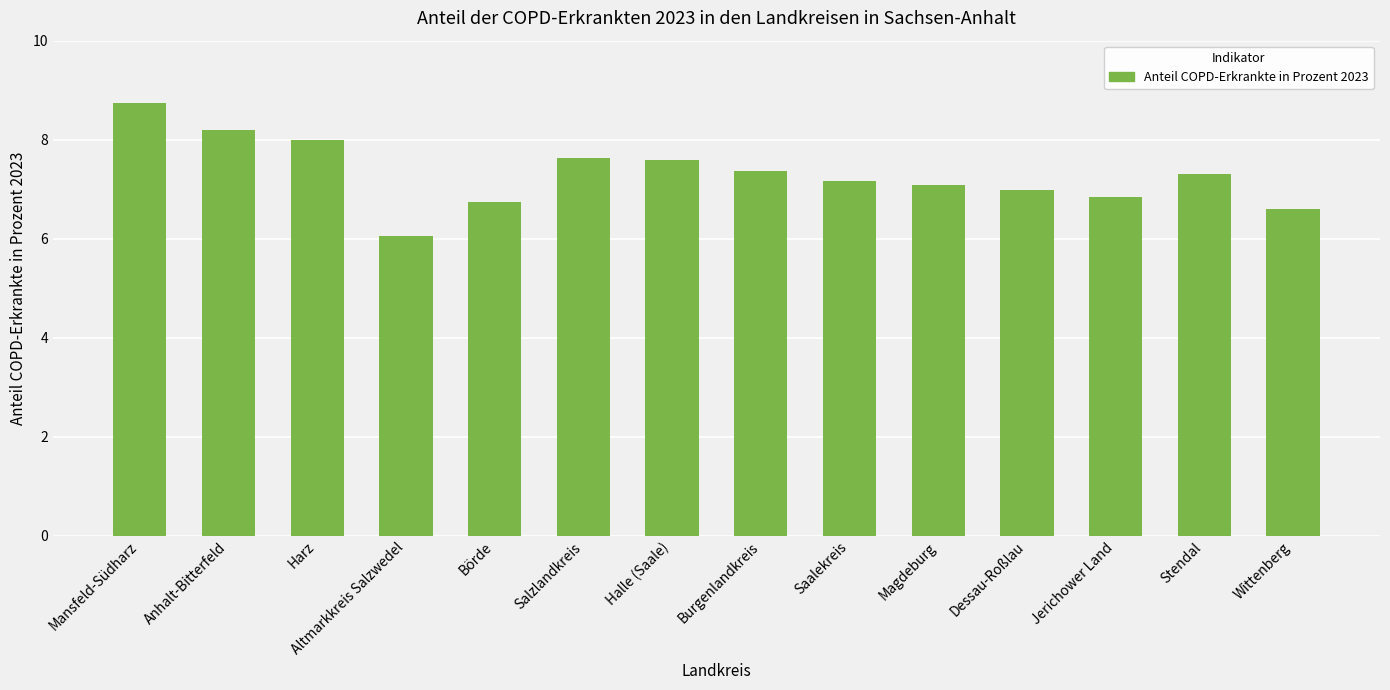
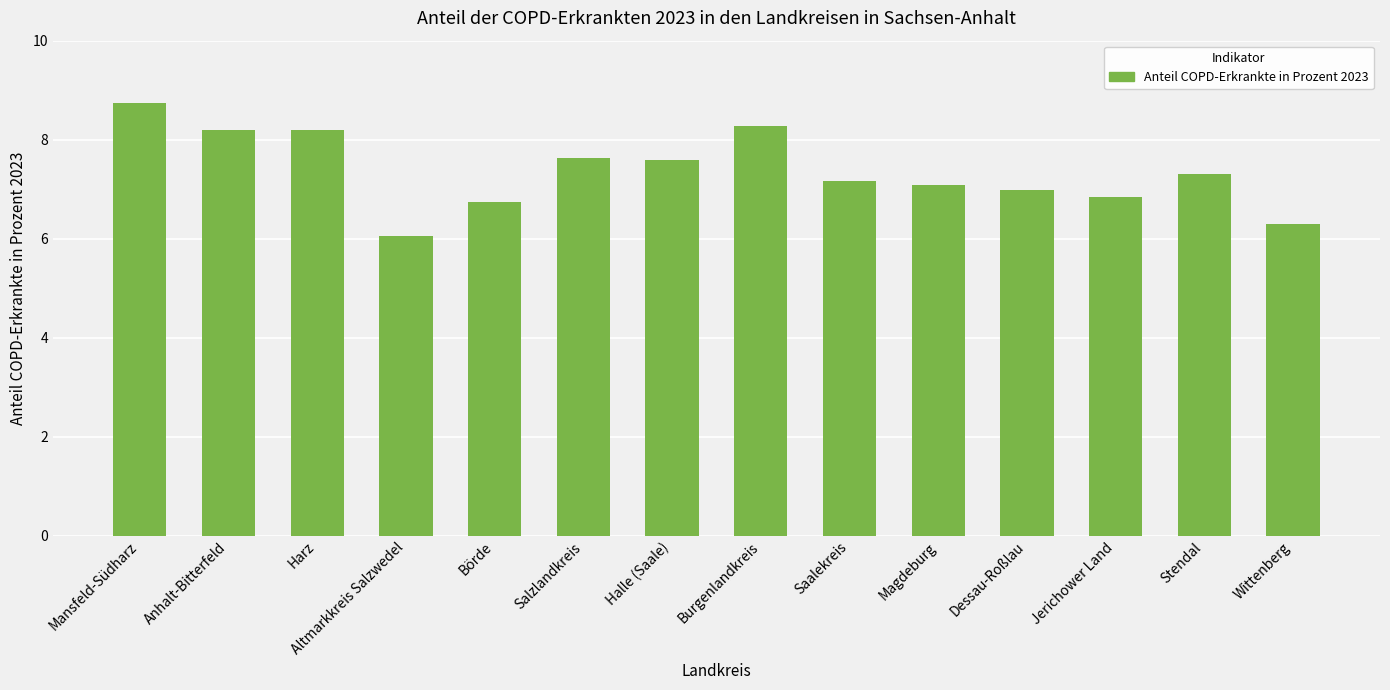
  {
    "Mansfeld-Südharz": 8.8,
    "Anhalt-Bitterfeld": 8.2,
-   "Harz": 8.0,
+   "Harz": 8.2,
    "Altmarkkreis Salzwedel": 6.1,
    "Börde": 6.8,
    "Salzlandkreis": 7.6,
    "Halle (Saale)": 7.6,
-   "Burgenlandkreis": 7.4,
+   "Burgenlandkreis": 8.3,
    "Saalekreis": 7.2,
    "Magdeburg": 7.1,
    "Dessau-Roßlau": 7.0,
    "Jerichower Land": 6.8,
    "Stendal": 7.3,
-   "Wittenberg": 6.6
+   "Wittenberg": 6.3
  }
